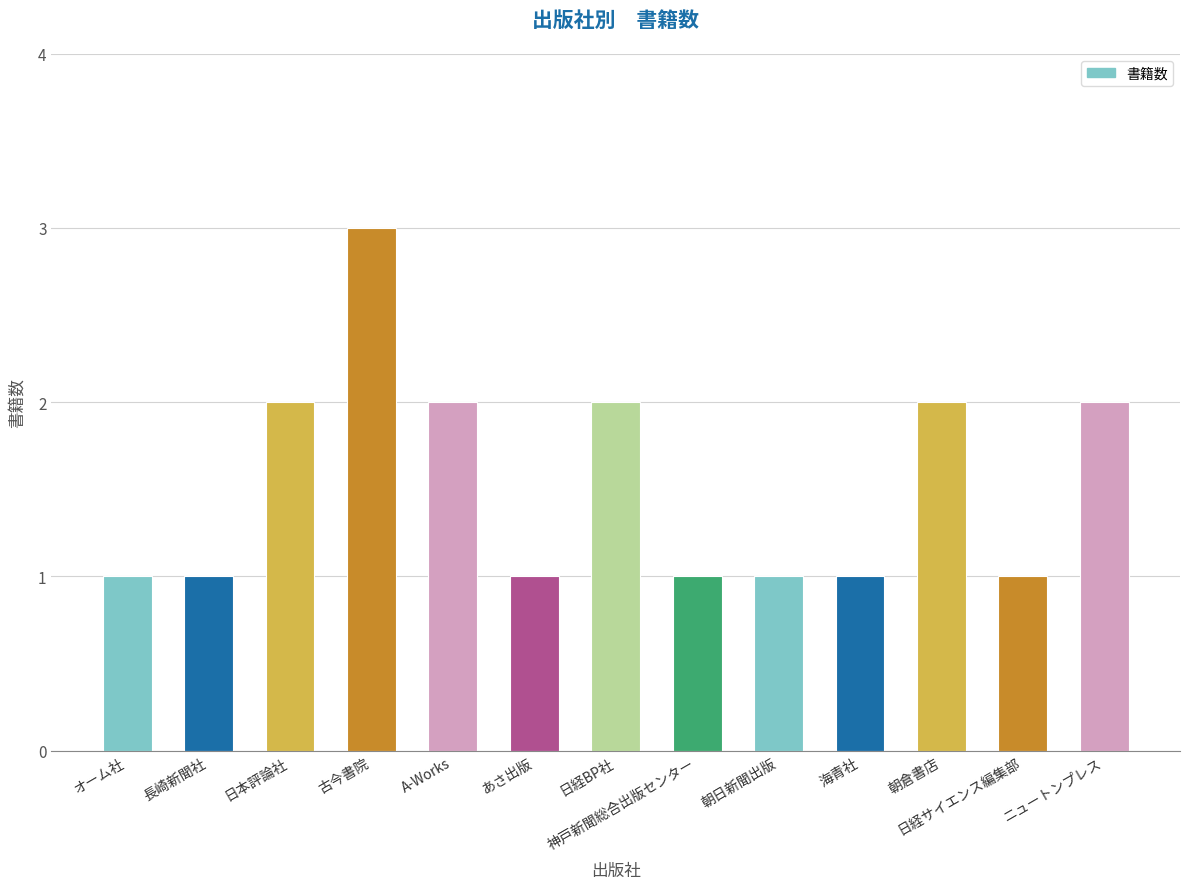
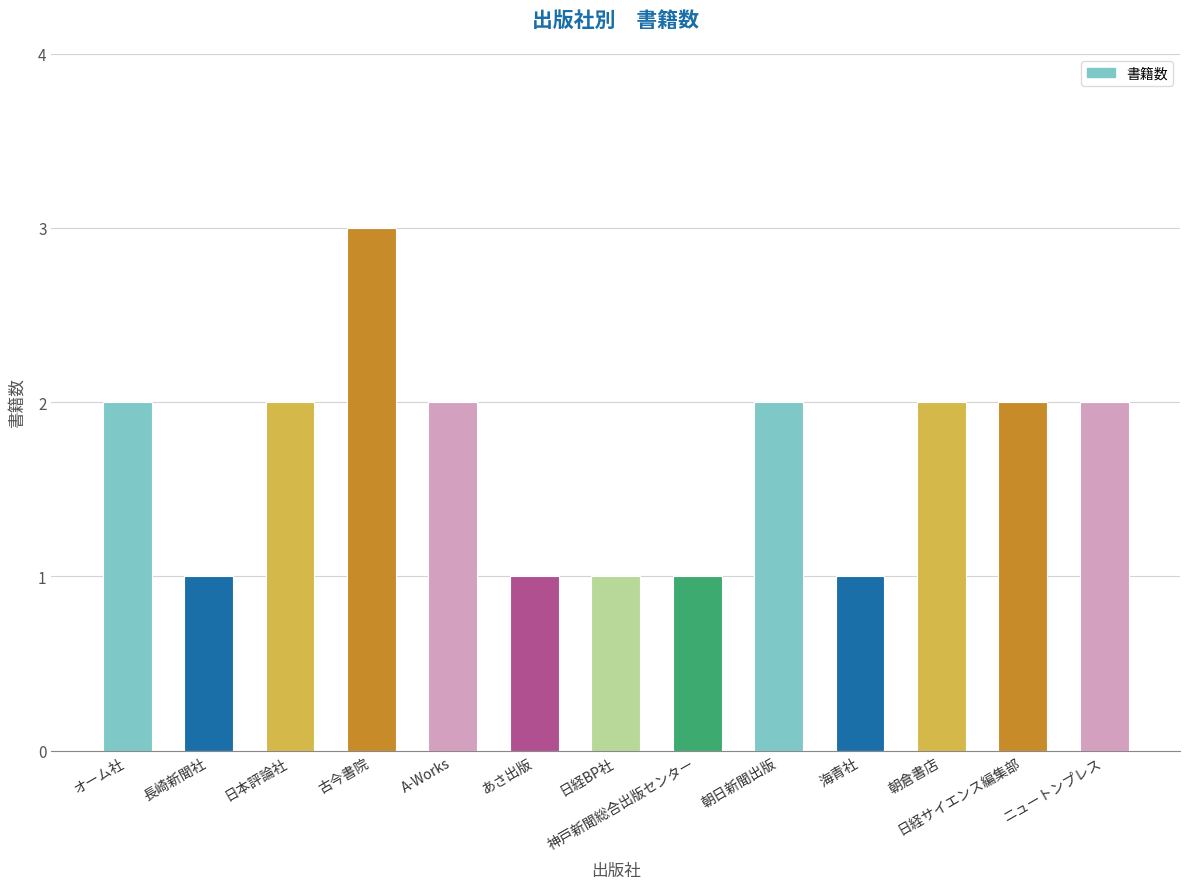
  {
-   "オーム社": 1,
+   "オーム社": 2,
    "長崎新聞社": 1,
    "日本評論社": 2,
    "古今書院": 3,
    "A-Works": 2,
    "あさ出版": 1,
-   "日経BP社": 2,
+   "日経BP社": 1,
    "神戸新聞総合出版センター": 1,
-   "朝日新聞出版": 1,
+   "朝日新聞出版": 2,
    "海青社": 1,
    "朝倉書店": 2,
-   "日経サイエンス編集部": 1,
+   "日経サイエンス編集部": 2,
    "ニュートンプレス": 2
  }
